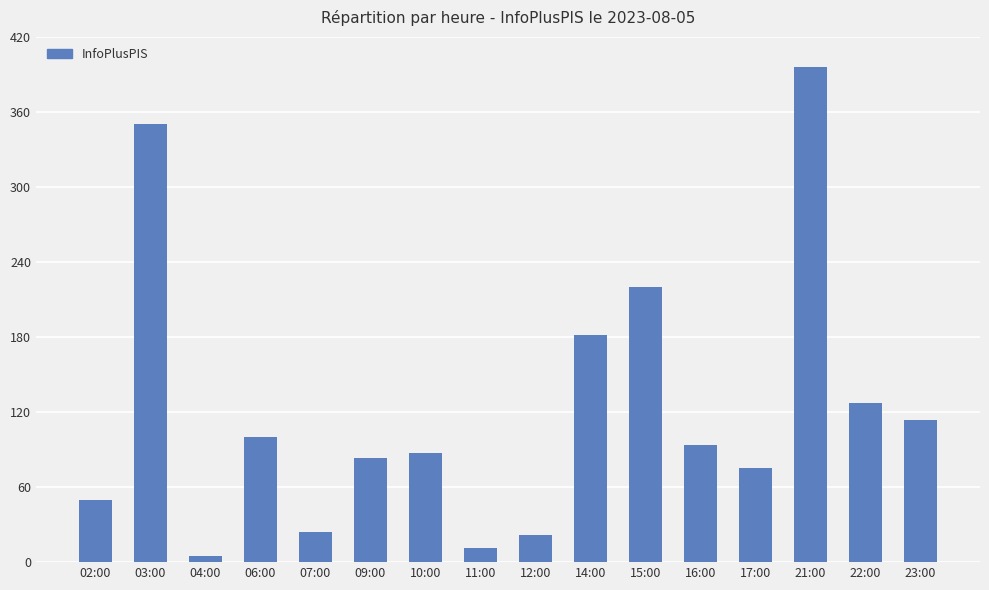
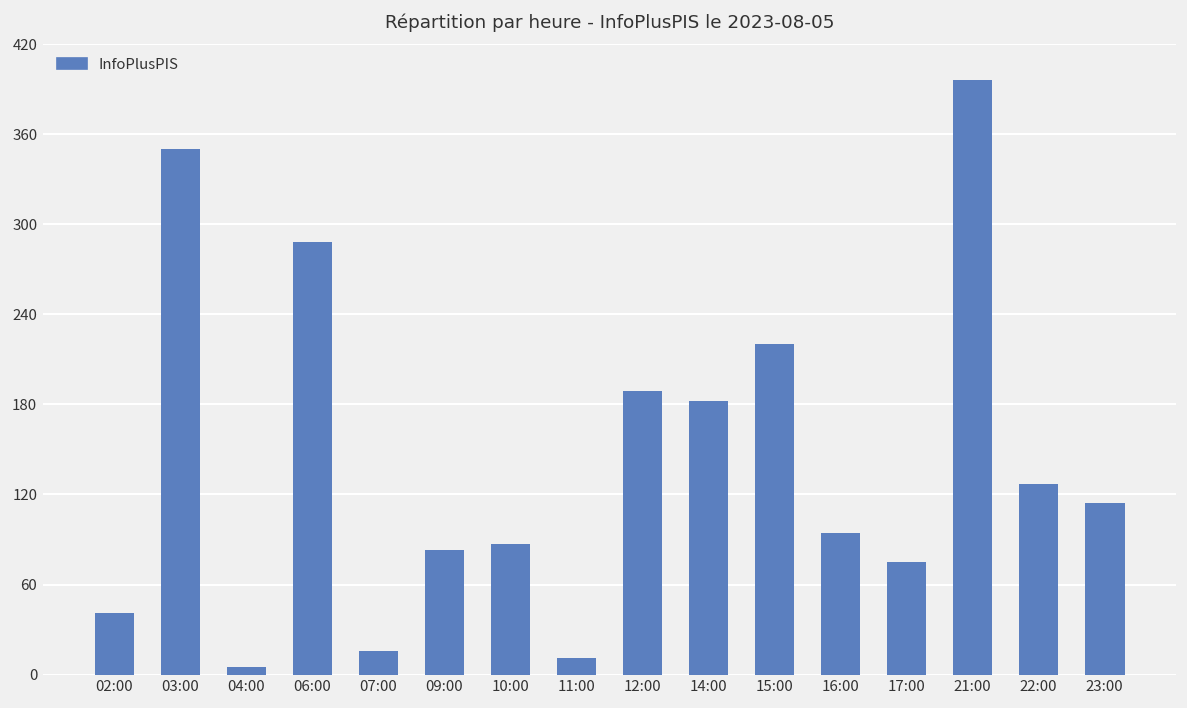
  {
-   "02:00": 50,
+   "02:00": 41,
    "03:00": 350,
    "04:00": 5,
-   "06:00": 100,
-   "07:00": 24,
+   "06:00": 288,
+   "07:00": 16,
    "09:00": 83,
    "10:00": 87,
    "11:00": 11,
-   "12:00": 22,
+   "12:00": 189,
    "14:00": 182,
    "15:00": 220,
    "16:00": 94,
    "17:00": 75,
    "21:00": 396,
    "22:00": 127,
    "23:00": 114
  }
